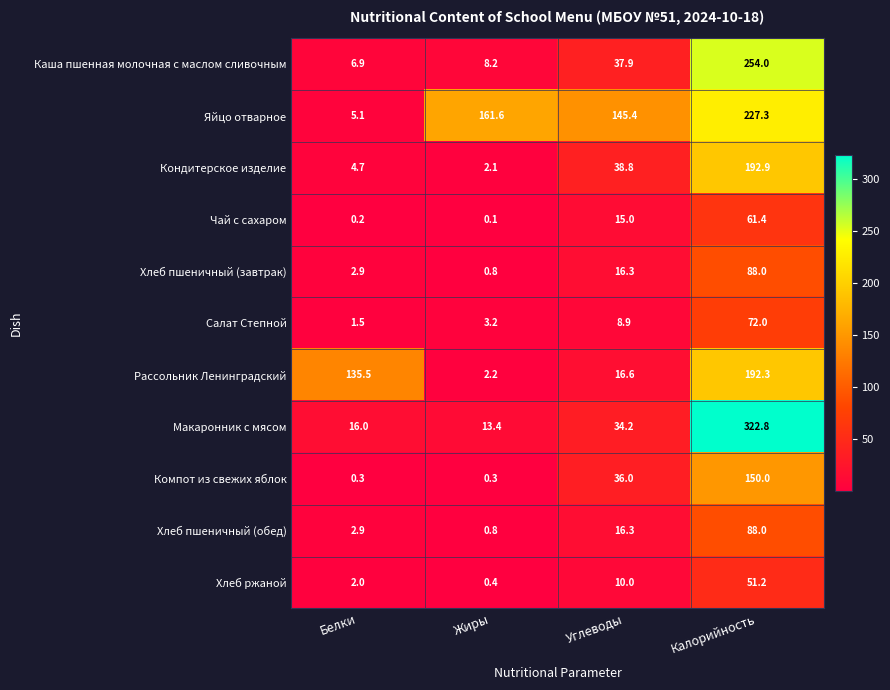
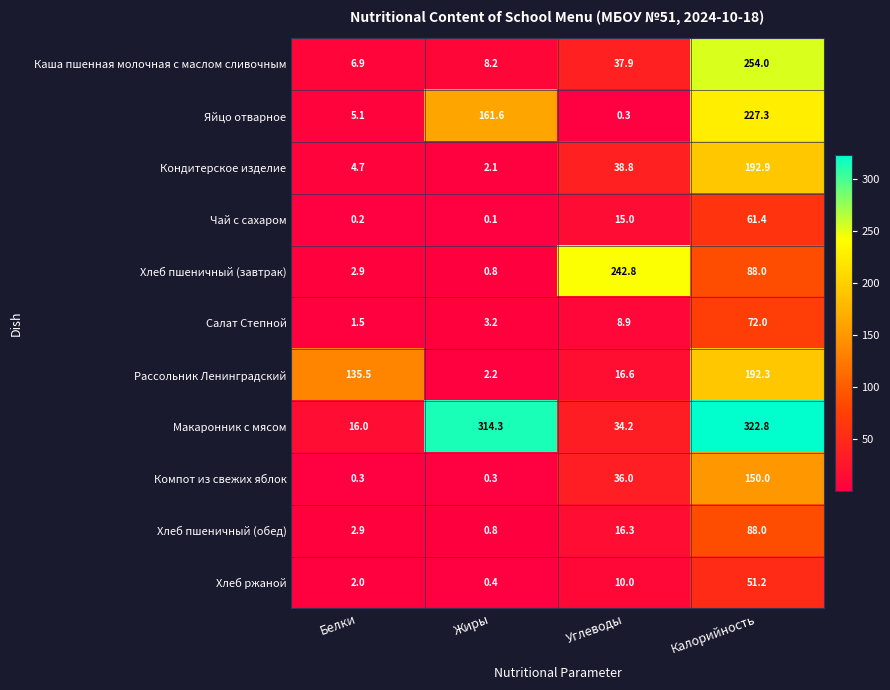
  {
    "Каша пшенная молочная с маслом сливочным": {
      "Белки": 6.9,
      "Жиры": 8.2,
      "Углеводы": 37.9,
      "Калорийность": 254.0
    },
    "Яйцо отварное": {
      "Белки": 5.1,
      "Жиры": 161.6,
-     "Углеводы": 145.4,
+     "Углеводы": 0.3,
      "Калорийность": 227.3
    },
    "Кондитерское изделие": {
      "Белки": 4.7,
      "Жиры": 2.1,
      "Углеводы": 38.8,
      "Калорийность": 192.9
    },
    "Чай с сахаром": {
      "Белки": 0.2,
      "Жиры": 0.1,
      "Углеводы": 15.0,
      "Калорийность": 61.4
    },
    "Хлеб пшеничный (завтрак)": {
      "Белки": 2.9,
      "Жиры": 0.8,
-     "Углеводы": 16.3,
+     "Углеводы": 242.8,
      "Калорийность": 88.0
    },
    "Салат Степной": {
      "Белки": 1.5,
      "Жиры": 3.2,
      "Углеводы": 8.9,
      "Калорийность": 72.0
    },
    "Рассольник Ленинградский": {
      "Белки": 135.5,
      "Жиры": 2.2,
      "Углеводы": 16.6,
      "Калорийность": 192.3
    },
    "Макаронник с мясом": {
      "Белки": 16.0,
-     "Жиры": 13.4,
+     "Жиры": 314.3,
      "Углеводы": 34.2,
      "Калорийность": 322.8
    },
    "Компот из свежих яблок": {
      "Белки": 0.3,
      "Жиры": 0.3,
      "Углеводы": 36.0,
      "Калорийность": 150.0
    },
    "Хлеб пшеничный (обед)": {
      "Белки": 2.9,
      "Жиры": 0.8,
      "Углеводы": 16.3,
      "Калорийность": 88.0
    },
    "Хлеб ржаной": {
      "Белки": 2.0,
      "Жиры": 0.4,
      "Углеводы": 10.0,
      "Калорийность": 51.2
    }
  }
